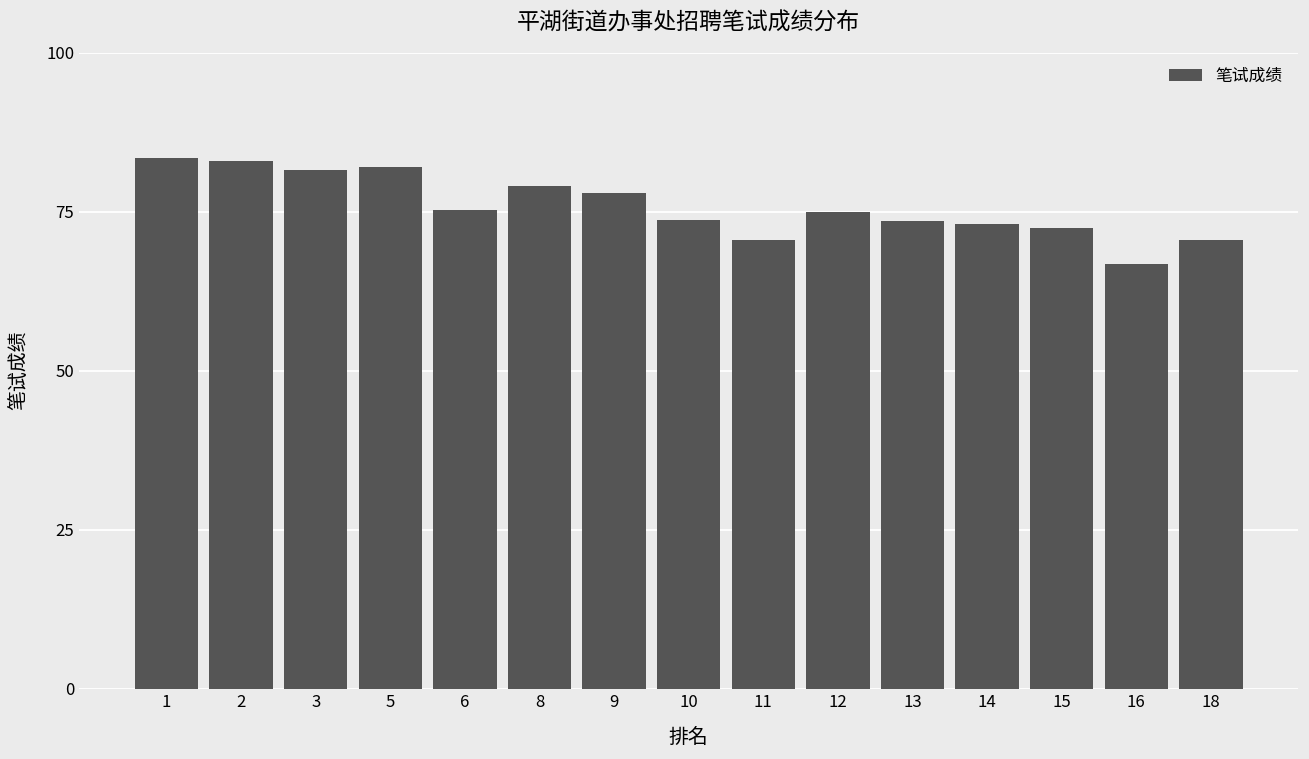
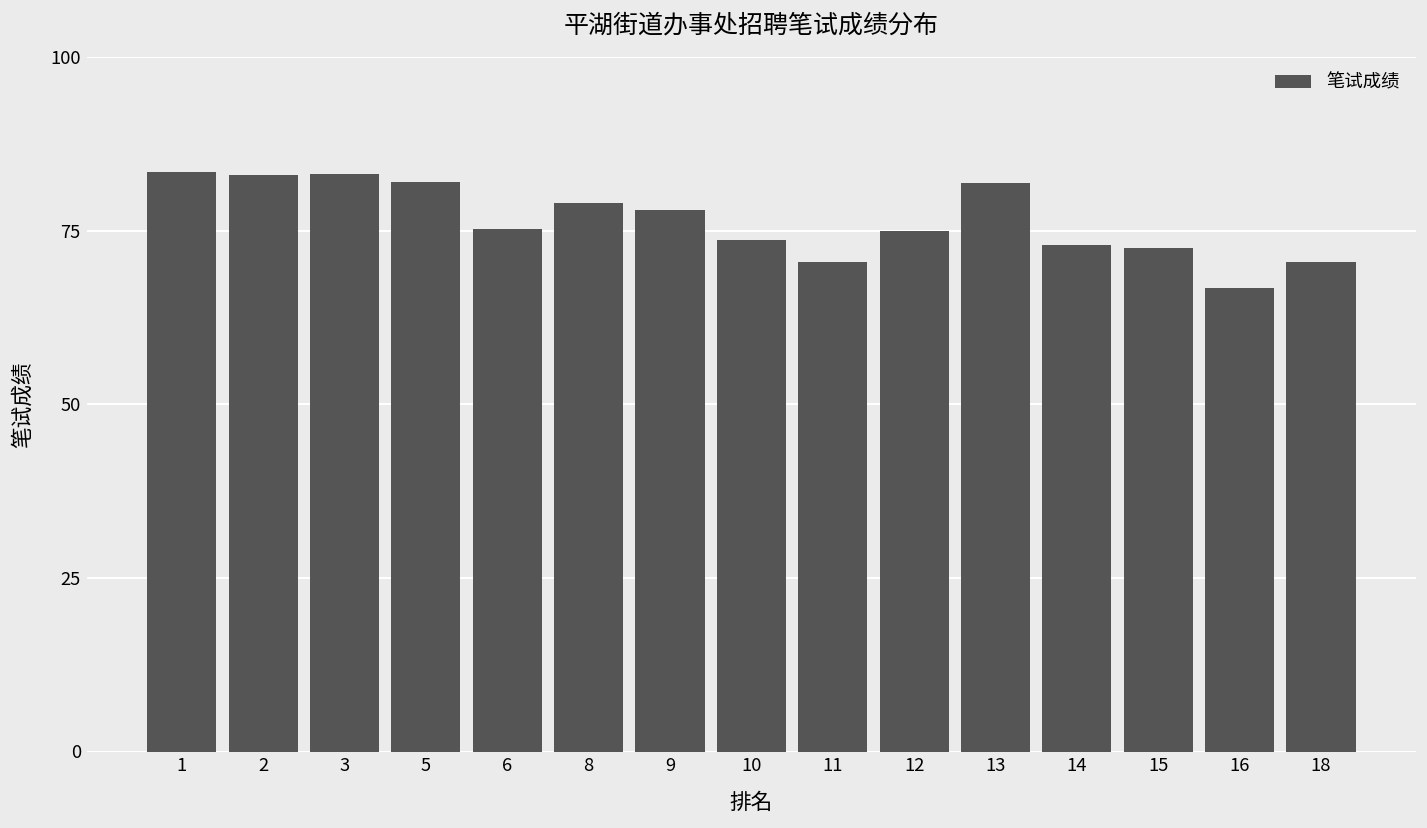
  {
    "1": 84,
    "2": 83,
-   "3": 82,
+   "3": 83,
    "5": 82,
    "6": 75,
    "8": 79,
    "9": 78,
    "10": 74,
    "11": 71,
    "12": 75,
-   "13": 74,
+   "13": 82,
    "14": 73,
    "15": 73,
    "16": 67,
    "18": 71
  }
